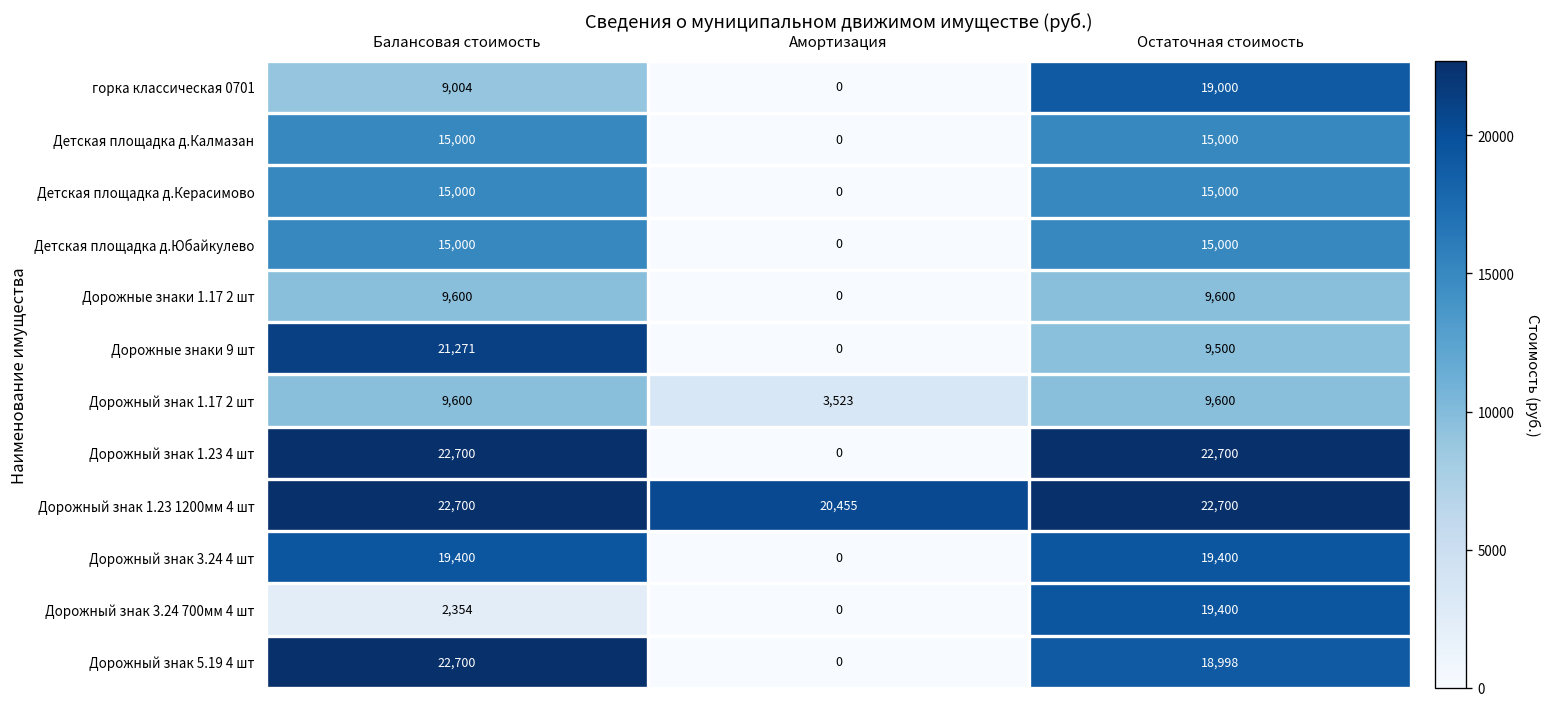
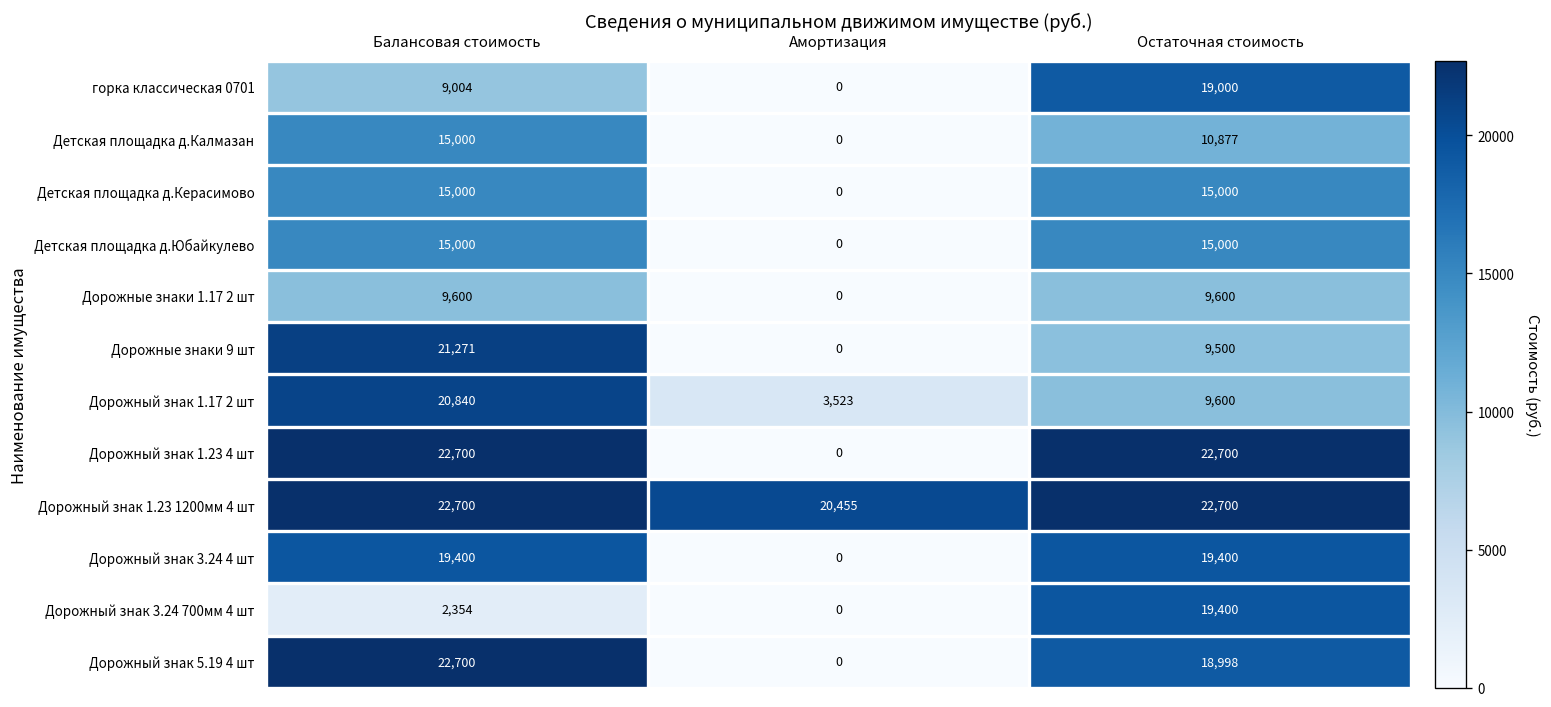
  {
    "горка классическая 0701": {
      "Балансовая стоимость": "9,004",
      "Амортизация": "0",
      "Остаточная стоимость": "19,000"
    },
    "Детская площадка д.Калмазан": {
      "Балансовая стоимость": "15,000",
      "Амортизация": "0",
-     "Остаточная стоимость": "15,000"
+     "Остаточная стоимость": "10,877"
    },
    "Детская площадка д.Керасимово": {
      "Балансовая стоимость": "15,000",
      "Амортизация": "0",
      "Остаточная стоимость": "15,000"
    },
    "Детская площадка д.Юбайкулево": {
      "Балансовая стоимость": "15,000",
      "Амортизация": "0",
      "Остаточная стоимость": "15,000"
    },
    "Дорожные знаки 1.17 2 шт": {
      "Балансовая стоимость": "9,600",
      "Амортизация": "0",
      "Остаточная стоимость": "9,600"
    },
    "Дорожные знаки 9 шт": {
      "Балансовая стоимость": "21,271",
      "Амортизация": "0",
      "Остаточная стоимость": "9,500"
    },
    "Дорожный знак 1.17 2 шт": {
-     "Балансовая стоимость": "9,600",
+     "Балансовая стоимость": "20,840",
      "Амортизация": "3,523",
      "Остаточная стоимость": "9,600"
    },
    "Дорожный знак 1.23 4 шт": {
      "Балансовая стоимость": "22,700",
      "Амортизация": "0",
      "Остаточная стоимость": "22,700"
    },
    "Дорожный знак 1.23 1200мм 4 шт": {
      "Балансовая стоимость": "22,700",
      "Амортизация": "20,455",
      "Остаточная стоимость": "22,700"
    },
    "Дорожный знак 3.24 4 шт": {
      "Балансовая стоимость": "19,400",
      "Амортизация": "0",
      "Остаточная стоимость": "19,400"
    },
    "Дорожный знак 3.24 700мм 4 шт": {
      "Балансовая стоимость": "2,354",
      "Амортизация": "0",
      "Остаточная стоимость": "19,400"
    },
    "Дорожный знак 5.19 4 шт": {
      "Балансовая стоимость": "22,700",
      "Амортизация": "0",
      "Остаточная стоимость": "18,998"
    }
  }
